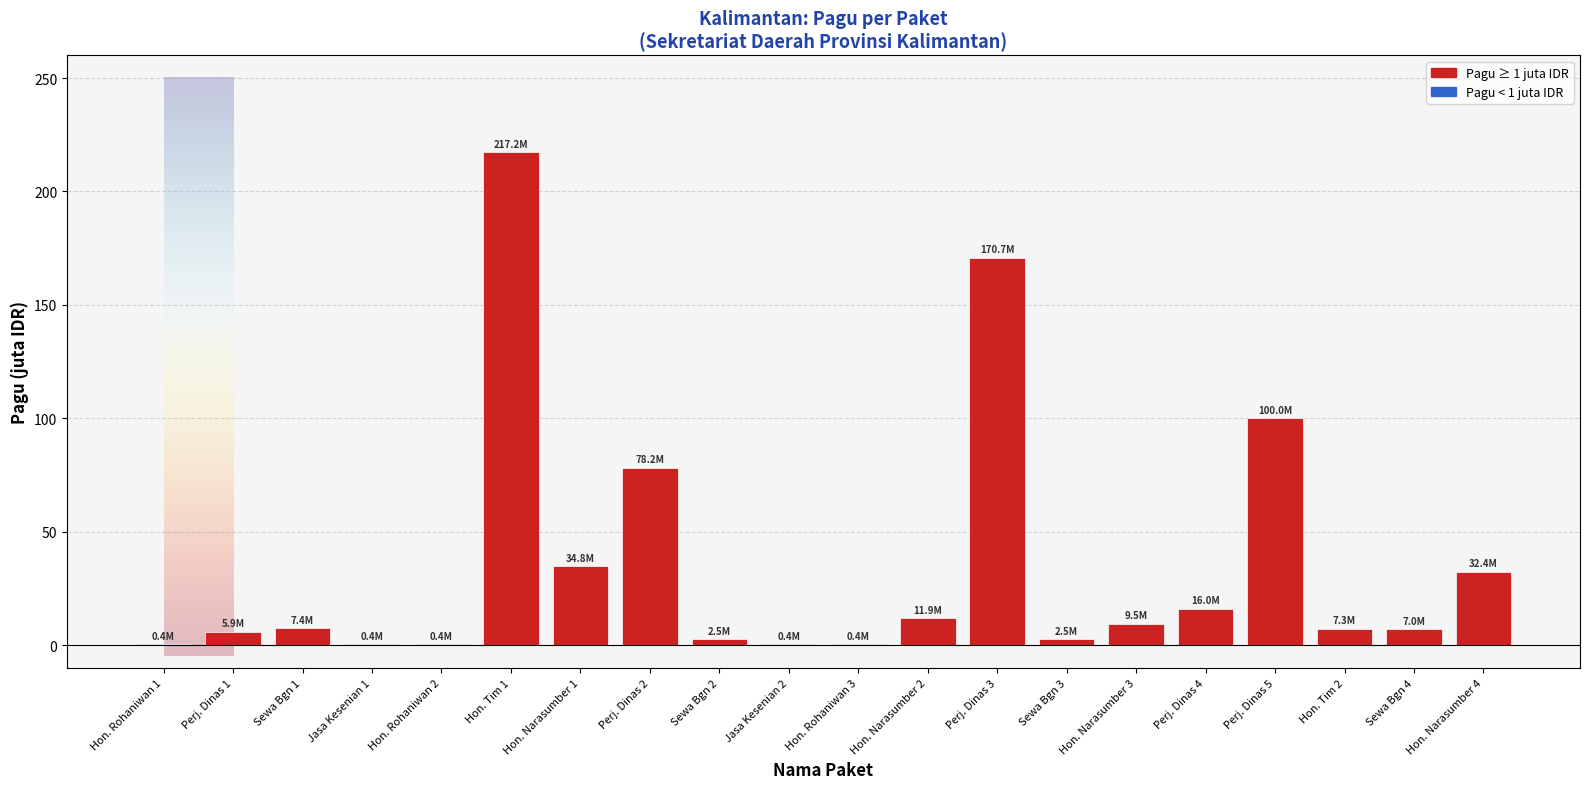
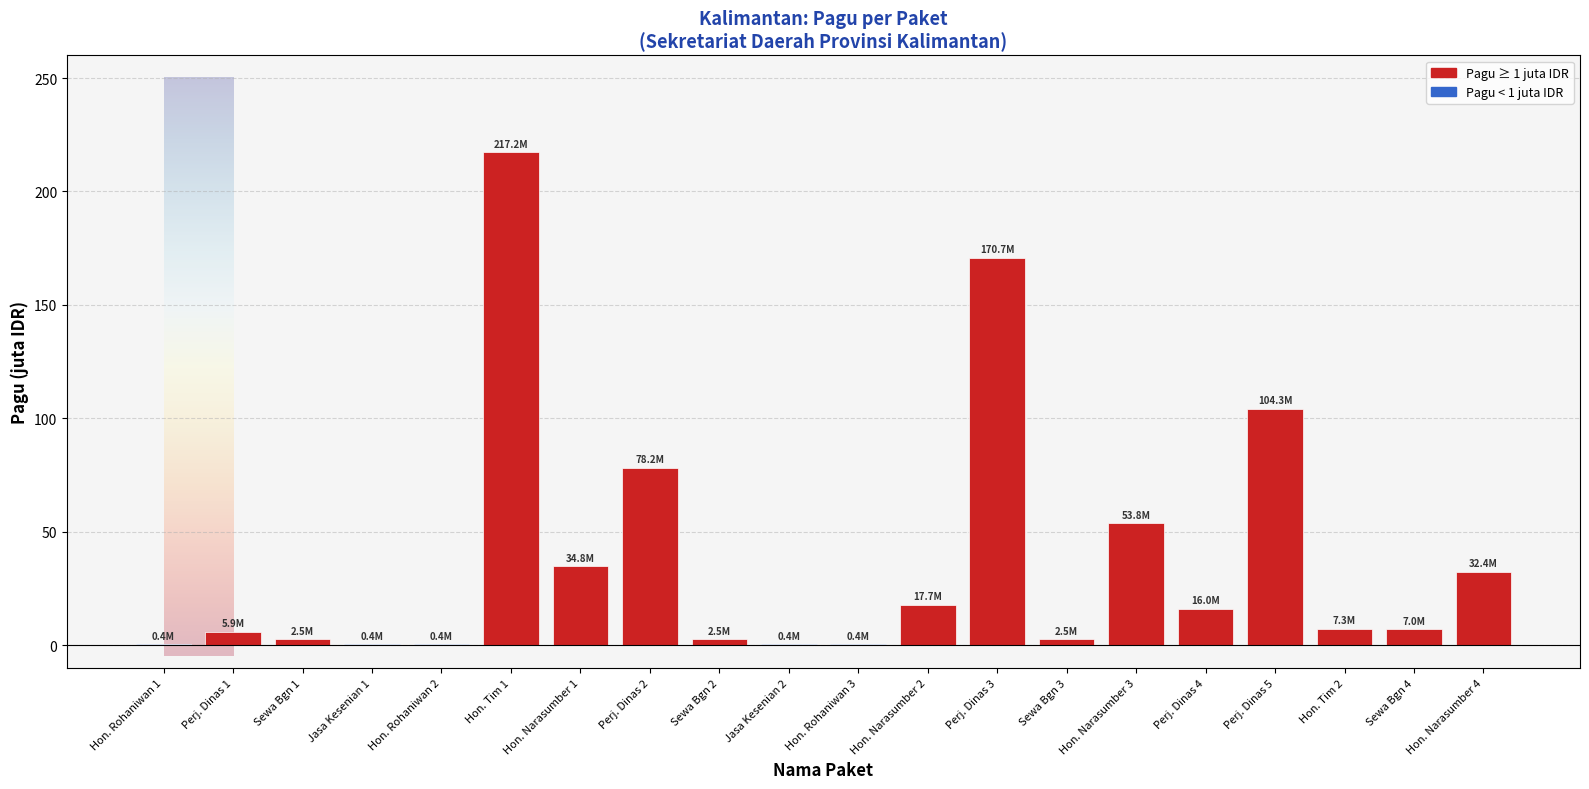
  {
    "Hon. Rohaniwan 1": "0.4M",
    "Perj. Dinas 1": "5.9M",
-   "Sewa Bgn 1": "7.4M",
+   "Sewa Bgn 1": "2.5M",
    "Jasa Kesenian 1": "0.4M",
    "Hon. Rohaniwan 2": "0.4M",
    "Hon. Tim 1": "217.2M",
    "Hon. Narasumber 1": "34.8M",
    "Perj. Dinas 2": "78.2M",
    "Sewa Bgn 2": "2.5M",
    "Jasa Kesenian 2": "0.4M",
    "Hon. Rohaniwan 3": "0.4M",
-   "Hon. Narasumber 2": "11.9M",
+   "Hon. Narasumber 2": "17.7M",
    "Perj. Dinas 3": "170.7M",
    "Sewa Bgn 3": "2.5M",
-   "Hon. Narasumber 3": "9.5M",
+   "Hon. Narasumber 3": "53.8M",
    "Perj. Dinas 4": "16.0M",
-   "Perj. Dinas 5": "100.0M",
+   "Perj. Dinas 5": "104.3M",
    "Hon. Tim 2": "7.3M",
    "Sewa Bgn 4": "7.0M",
    "Hon. Narasumber 4": "32.4M"
  }
